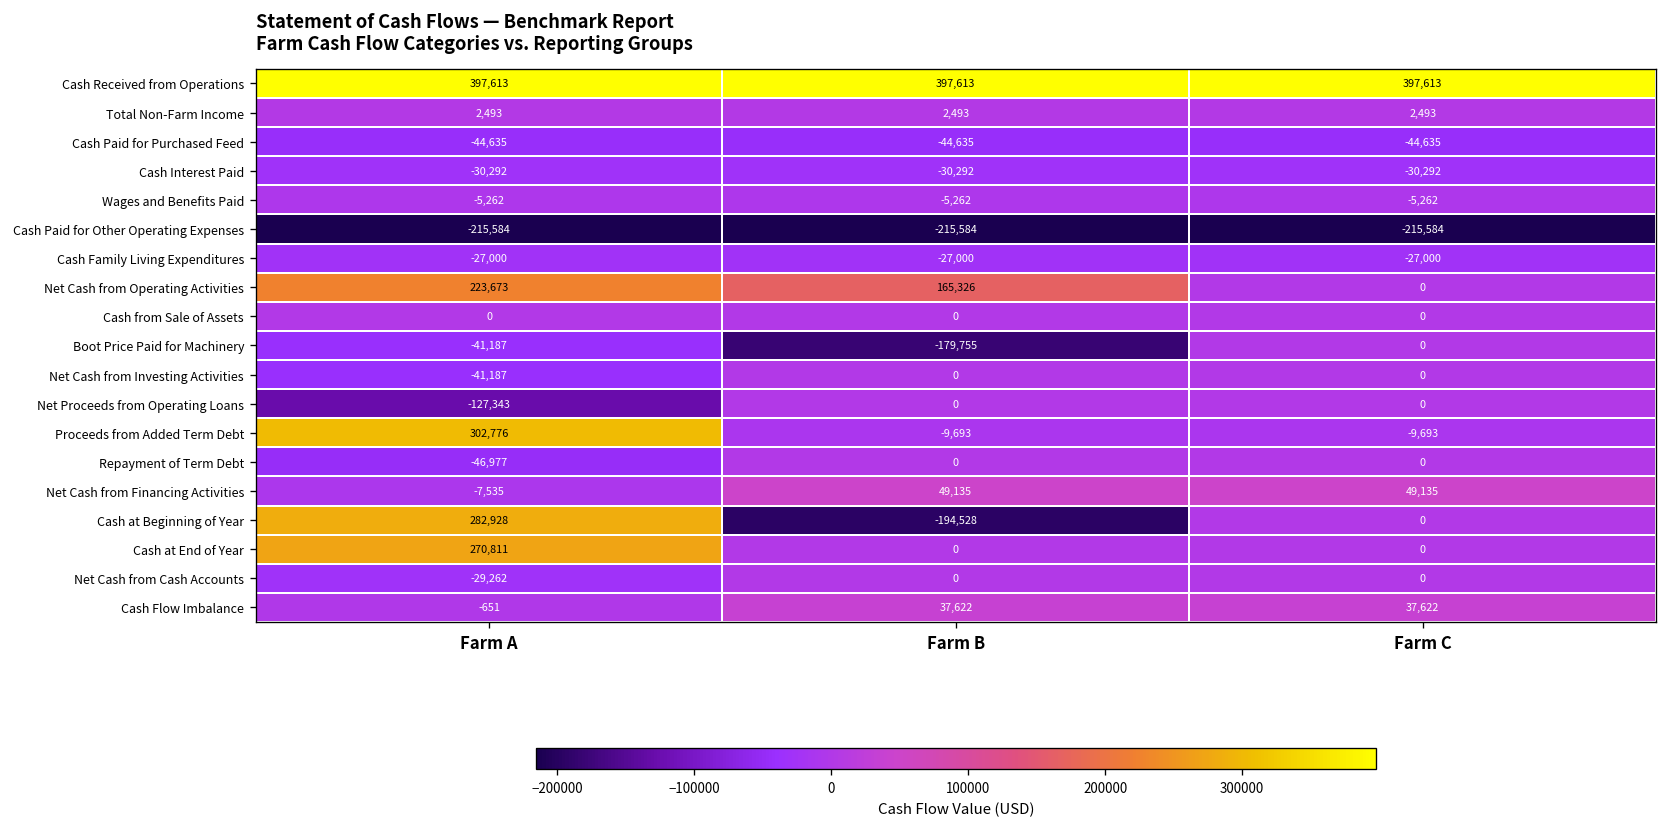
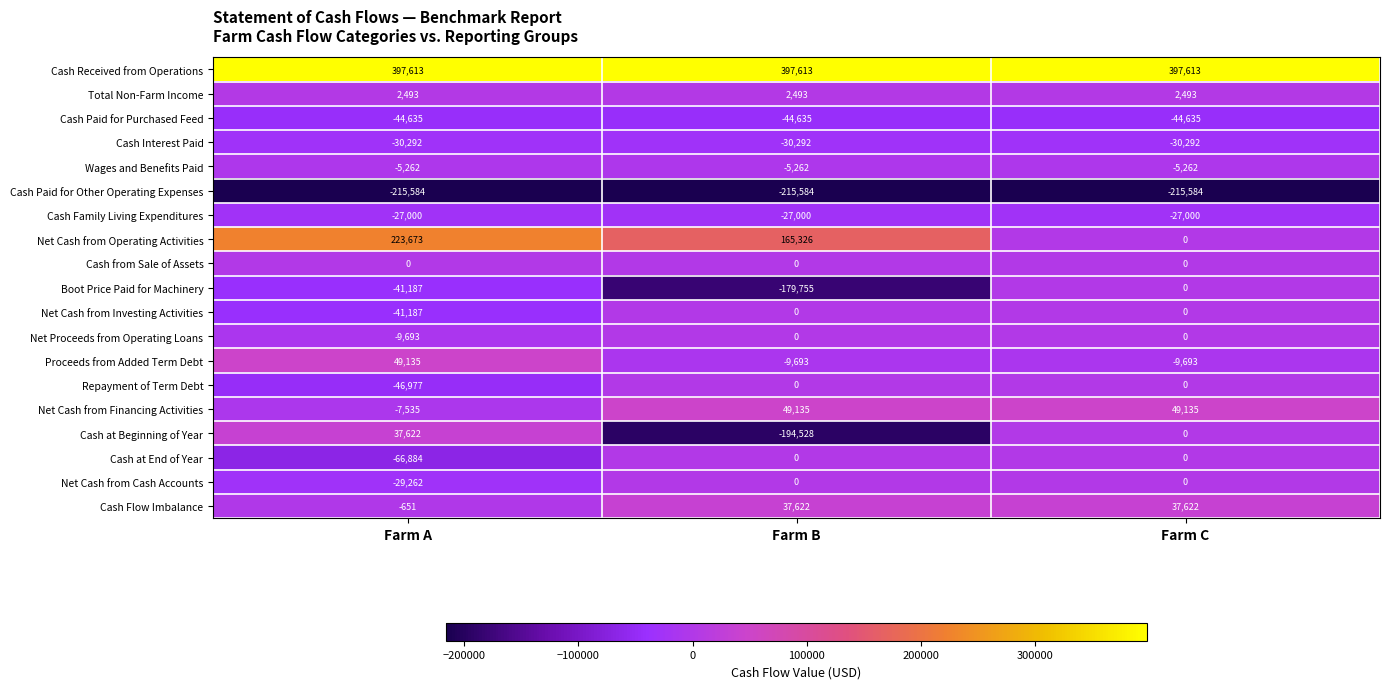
  {
    "Cash Received from Operations": {
      "Farm A": "397,613",
      "Farm B": "397,613",
      "Farm C": "397,613"
    },
    "Total Non-Farm Income": {
      "Farm A": "2,493",
      "Farm B": "2,493",
      "Farm C": "2,493"
    },
    "Cash Paid for Purchased Feed": {
      "Farm A": "-44,635",
      "Farm B": "-44,635",
      "Farm C": "-44,635"
    },
    "Cash Interest Paid": {
      "Farm A": "-30,292",
      "Farm B": "-30,292",
      "Farm C": "-30,292"
    },
    "Wages and Benefits Paid": {
      "Farm A": "-5,262",
      "Farm B": "-5,262",
      "Farm C": "-5,262"
    },
    "Cash Paid for Other Operating Expenses": {
      "Farm A": "-215,584",
      "Farm B": "-215,584",
      "Farm C": "-215,584"
    },
    "Cash Family Living Expenditures": {
      "Farm A": "-27,000",
      "Farm B": "-27,000",
      "Farm C": "-27,000"
    },
    "Net Cash from Operating Activities": {
      "Farm A": "223,673",
      "Farm B": "165,326",
      "Farm C": "0"
    },
    "Cash from Sale of Assets": {
      "Farm A": "0",
      "Farm B": "0",
      "Farm C": "0"
    },
    "Boot Price Paid for Machinery": {
      "Farm A": "-41,187",
      "Farm B": "-179,755",
      "Farm C": "0"
    },
    "Net Cash from Investing Activities": {
      "Farm A": "-41,187",
      "Farm B": "0",
      "Farm C": "0"
    },
    "Net Proceeds from Operating Loans": {
-     "Farm A": "-127,343",
+     "Farm A": "-9,693",
      "Farm B": "0",
      "Farm C": "0"
    },
    "Proceeds from Added Term Debt": {
-     "Farm A": "302,776",
+     "Farm A": "49,135",
      "Farm B": "-9,693",
      "Farm C": "-9,693"
    },
    "Repayment of Term Debt": {
      "Farm A": "-46,977",
      "Farm B": "0",
      "Farm C": "0"
    },
    "Net Cash from Financing Activities": {
      "Farm A": "-7,535",
      "Farm B": "49,135",
      "Farm C": "49,135"
    },
    "Cash at Beginning of Year": {
-     "Farm A": "282,928",
+     "Farm A": "37,622",
      "Farm B": "-194,528",
      "Farm C": "0"
    },
    "Cash at End of Year": {
-     "Farm A": "270,811",
+     "Farm A": "-66,884",
      "Farm B": "0",
      "Farm C": "0"
    },
    "Net Cash from Cash Accounts": {
      "Farm A": "-29,262",
      "Farm B": "0",
      "Farm C": "0"
    },
    "Cash Flow Imbalance": {
      "Farm A": "-651",
      "Farm B": "37,622",
      "Farm C": "37,622"
    }
  }
